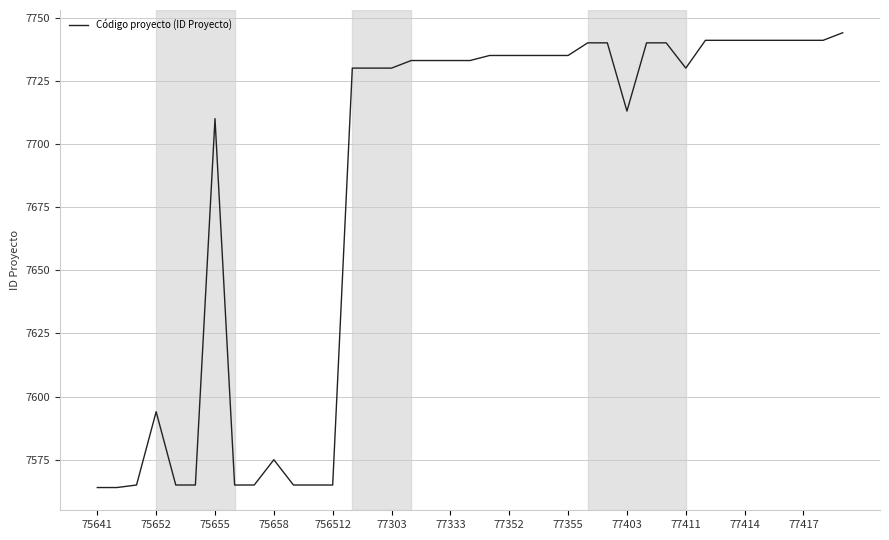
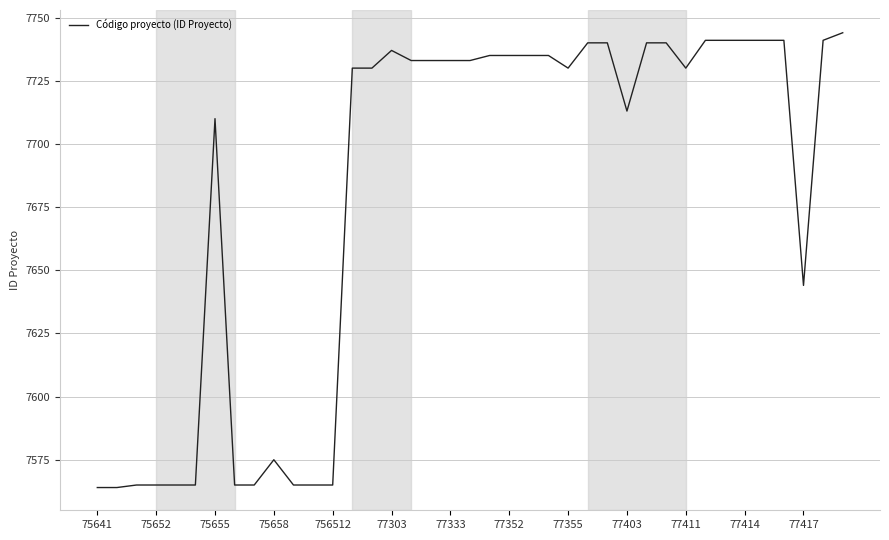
  {
    "75641": 7564,
-   "75652": 7594,
+   "75652": 7565,
    "75655": 7710,
    "75658": 7575,
    "756512": 7565,
-   "77303": 7730,
+   "77303": 7737,
    "77333": 7733,
    "77352": 7735,
-   "77355": 7735,
+   "77355": 7730,
    "77403": 7713,
    "77411": 7730,
    "77414": 7741,
-   "77417": 7741
+   "77417": 7644
  }
